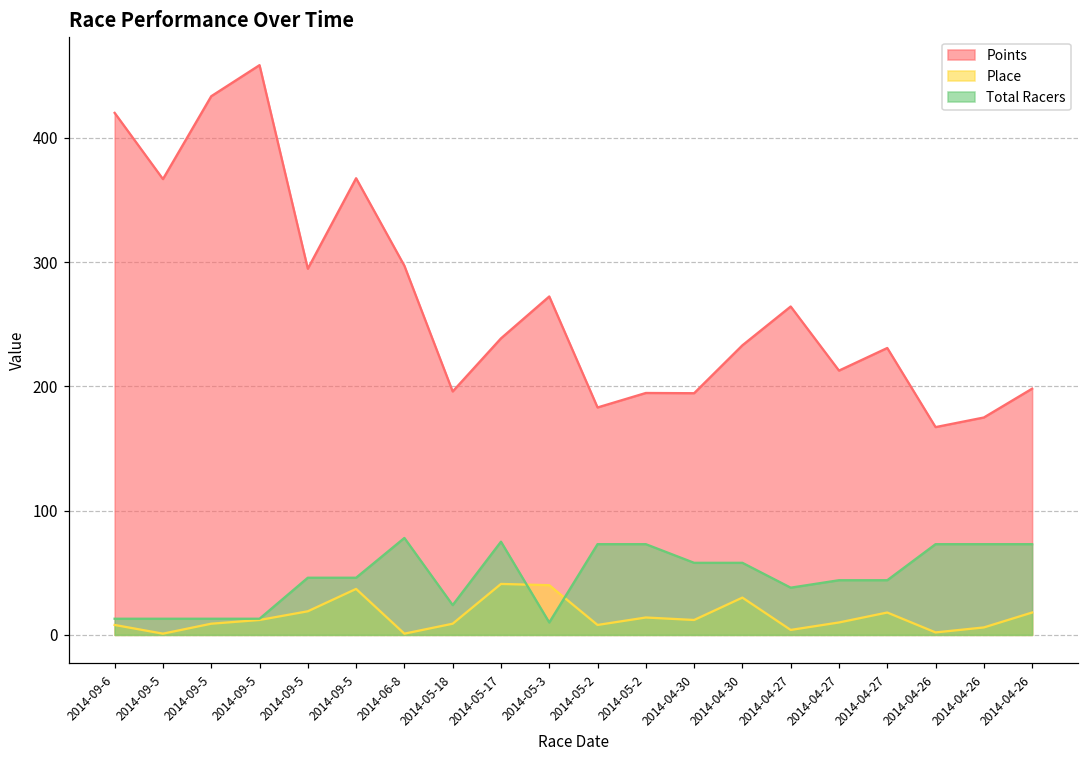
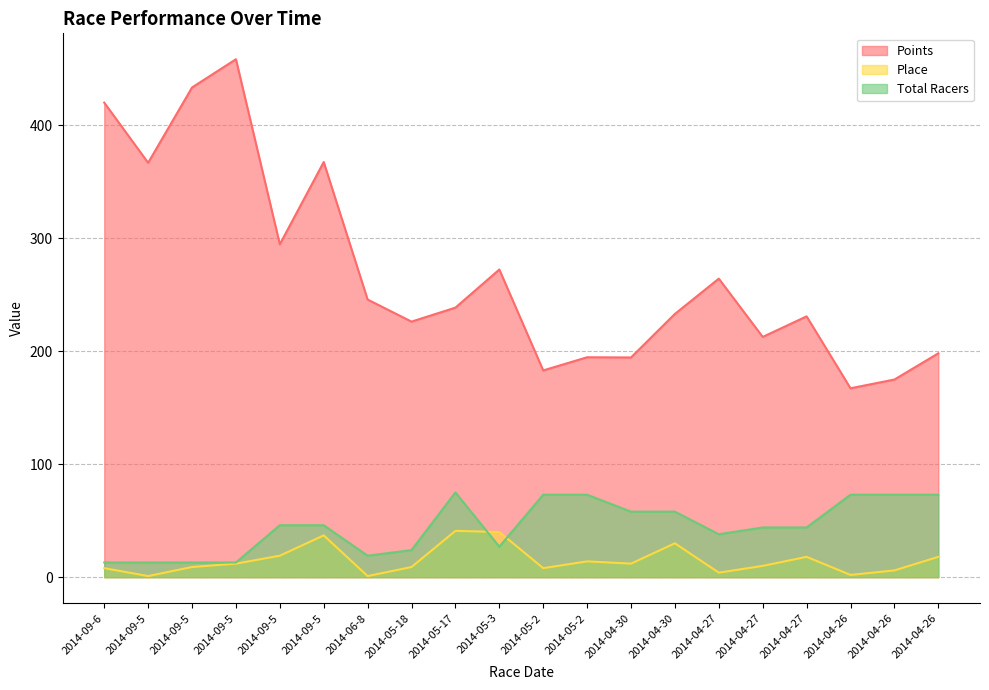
  {
    "Points": {
      "2014-09-6": 420,
-     "2014-06-8": 297,
-     "2014-05-18": 196,
+     "2014-06-8": 246,
+     "2014-05-18": 226,
      "2014-05-17": 239,
      "2014-05-3": 272
    },
    "Place": {
      "2014-09-6": 8,
      "2014-06-8": 1,
      "2014-05-18": 9,
      "2014-05-17": 41,
      "2014-05-3": 40
    },
    "Total Racers": {
      "2014-09-6": 13,
-     "2014-06-8": 78,
+     "2014-06-8": 19,
      "2014-05-18": 24,
      "2014-05-17": 75,
-     "2014-05-3": 10
+     "2014-05-3": 27
    }
  }
